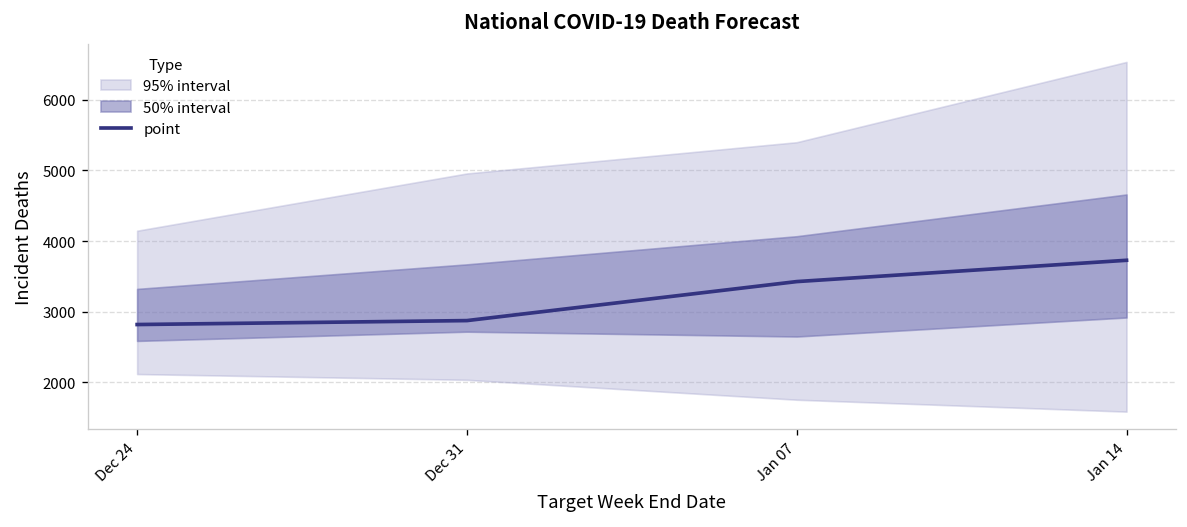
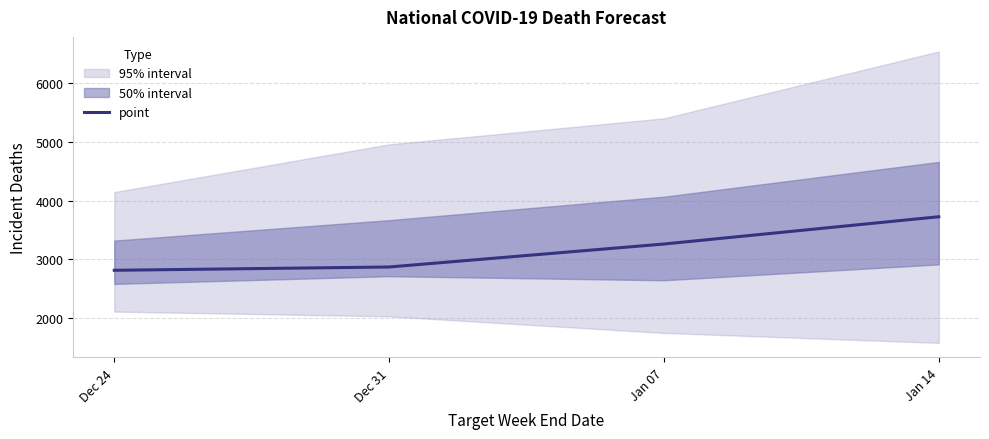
  {
    "point": {
      "Dec 24": 2800,
      "Dec 31": 2900,
-     "Jan 07": 3400,
+     "Jan 07": 3300,
      "Jan 14": 3700
    }
  }
